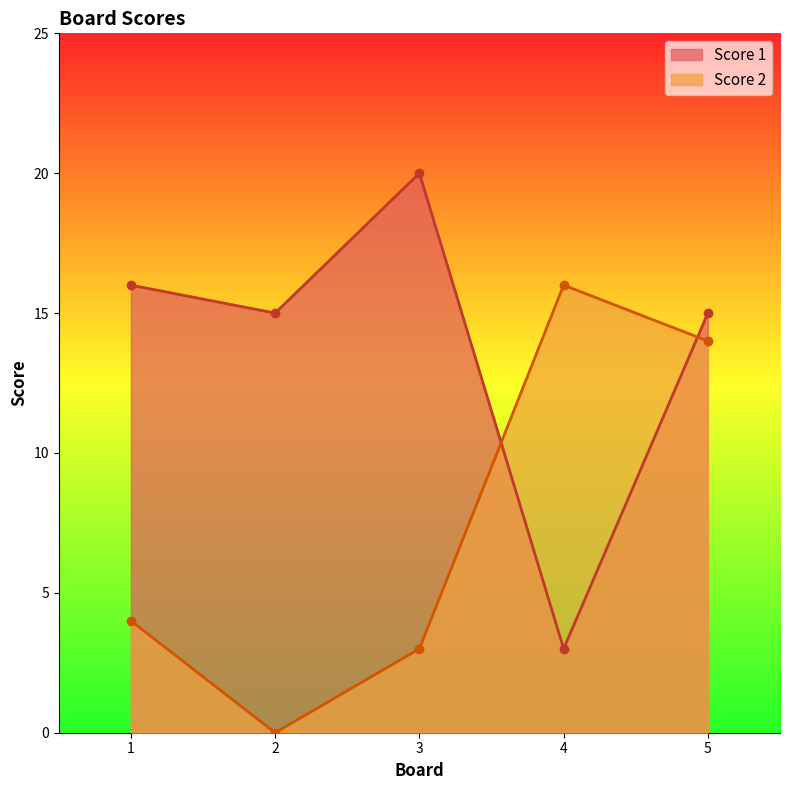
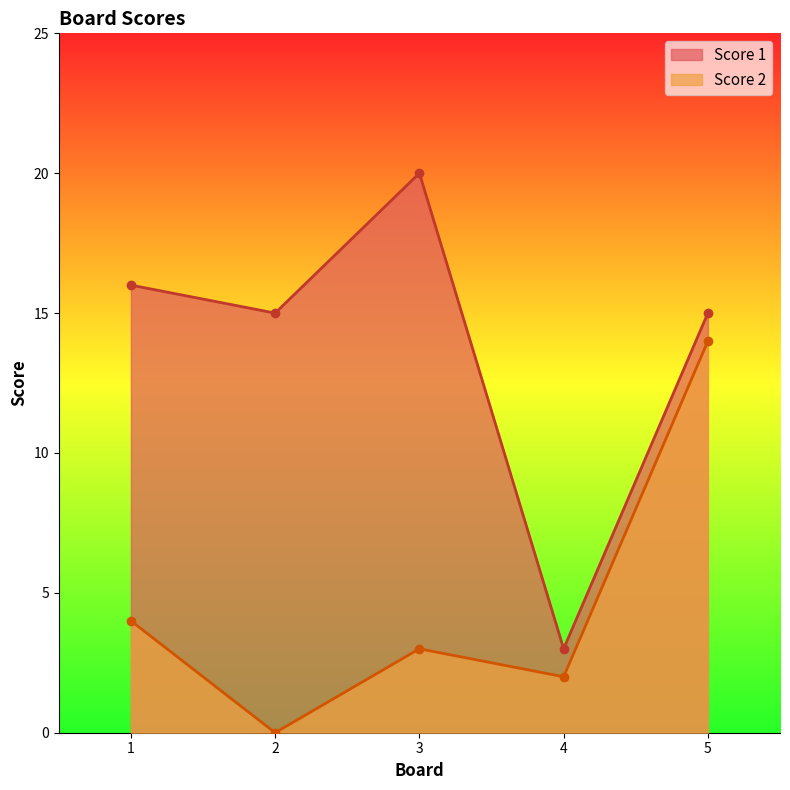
  {
    "Score 1": {
      "1": 16,
      "2": 15,
      "3": 20,
      "4": 3,
      "5": 15
    },
    "Score 2": {
      "1": 4,
      "2": 0,
      "3": 3,
-     "4": 16,
+     "4": 2,
      "5": 14
    }
  }
